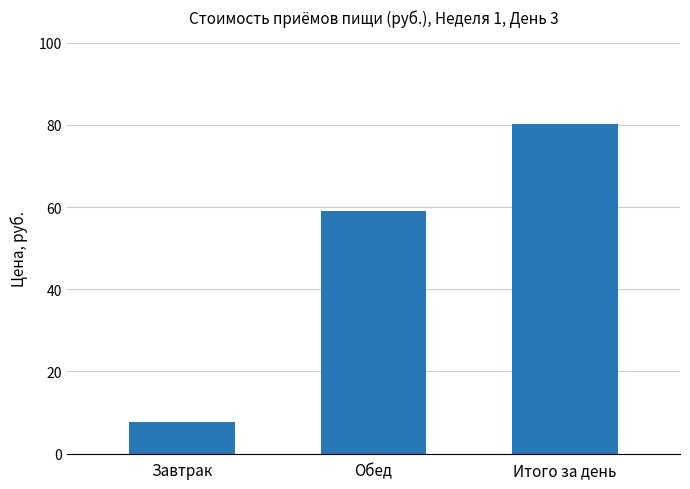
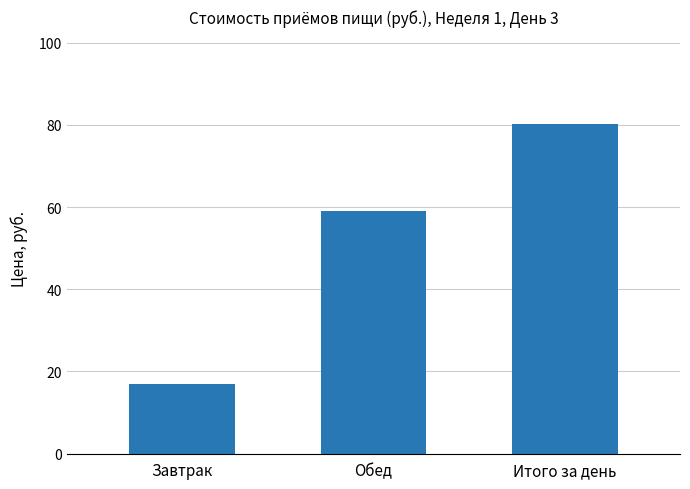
  {
-   "Завтрак": 8,
+   "Завтрак": 17,
    "Обед": 59,
    "Итого за день": 80
  }
